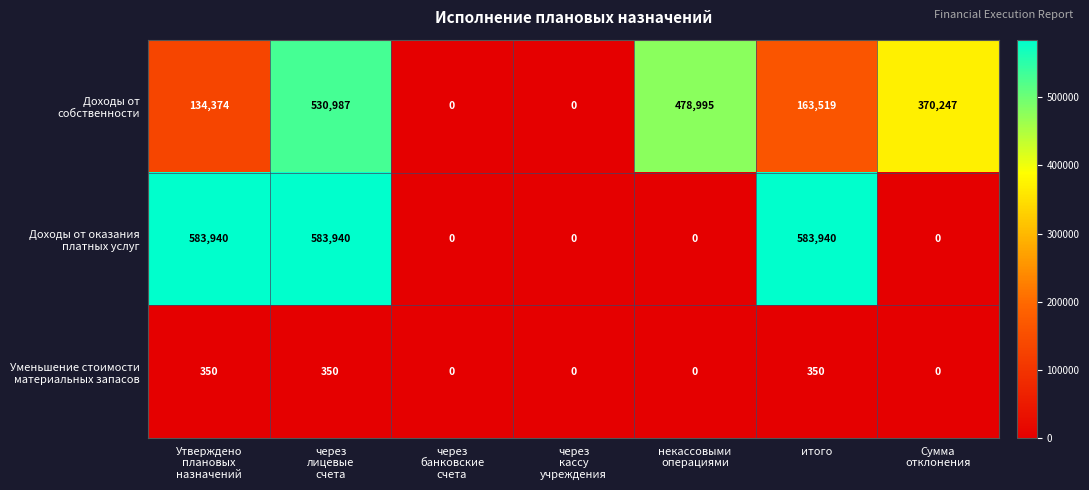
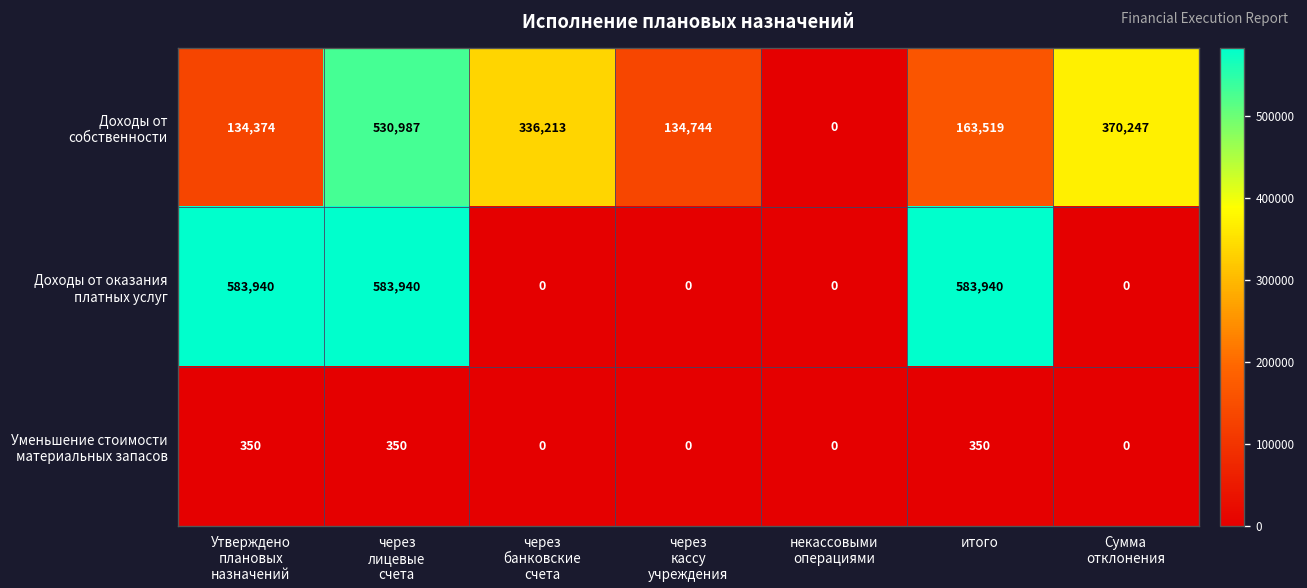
  {
    "Доходы от собственности": {
      "Утверждено плановых назначений": "134,374",
      "через лицевые счета": "530,987",
-     "через банковские счета": "0",
-     "через кассу учреждения": "0",
-     "некассовыми операциями": "478,995",
+     "через банковские счета": "336,213",
+     "через кассу учреждения": "134,744",
+     "некассовыми операциями": "0",
      "итого": "163,519",
      "Сумма отклонения": "370,247"
    },
    "Доходы от оказания платных услуг": {
      "Утверждено плановых назначений": "583,940",
      "через лицевые счета": "583,940",
      "через банковские счета": "0",
      "через кассу учреждения": "0",
      "некассовыми операциями": "0",
      "итого": "583,940",
      "Сумма отклонения": "0"
    },
    "Уменьшение стоимости материальных запасов": {
      "Утверждено плановых назначений": "350",
      "через лицевые счета": "350",
      "через банковские счета": "0",
      "через кассу учреждения": "0",
      "некассовыми операциями": "0",
      "итого": "350",
      "Сумма отклонения": "0"
    }
  }
